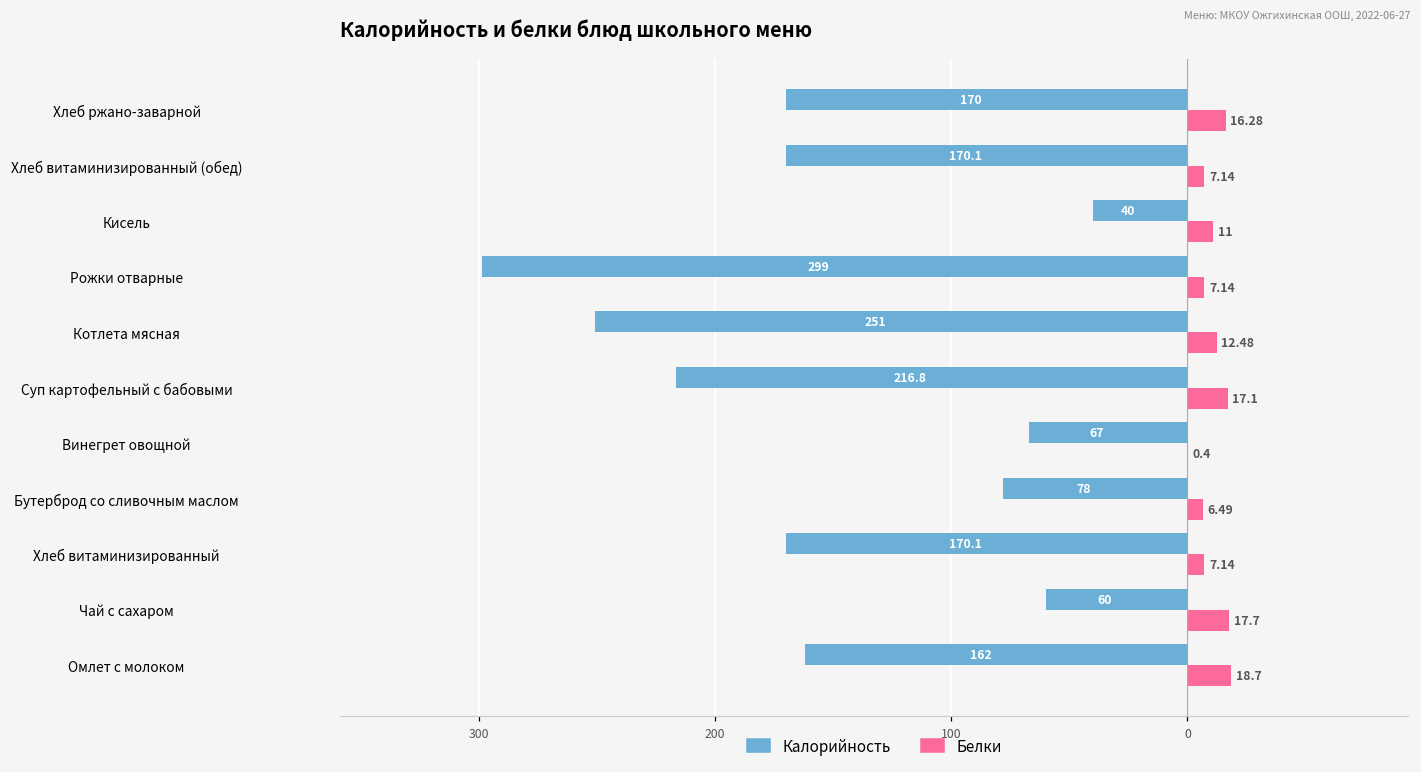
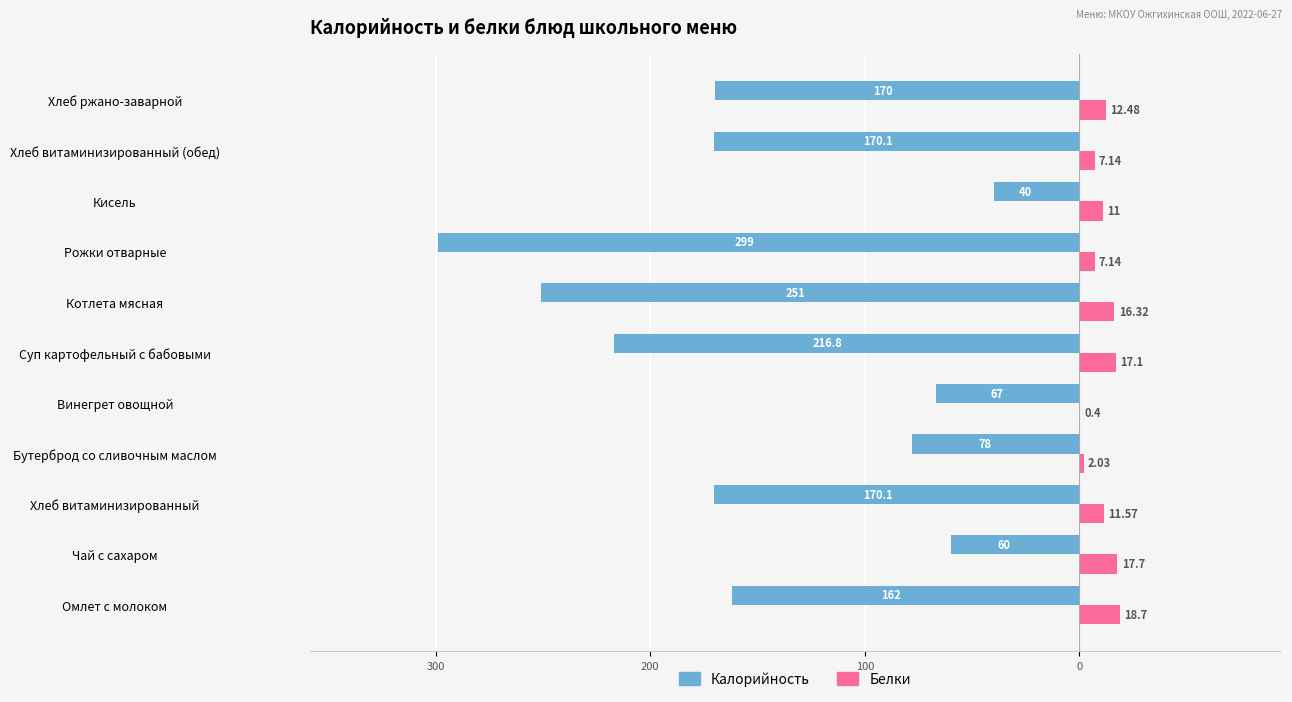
  {
    "Белки": {
-     "Хлеб ржано-заварной": 16.28,
+     "Хлеб ржано-заварной": 12.48,
      "Хлеб витаминизированный (обед)": 7.14,
      "Кисель": 11,
      "Рожки отварные": 7.14,
-     "Котлета мясная": 12.48,
+     "Котлета мясная": 16.32,
      "Суп картофельный с бабовыми": 17.1,
      "Винегрет овощной": 0.4,
-     "Бутерброд со сливочным маслом": 6.49,
-     "Хлеб витаминизированный": 7.14,
+     "Бутерброд со сливочным маслом": 2.03,
+     "Хлеб витаминизированный": 11.57,
      "Чай с сахаром": 17.7,
      "Омлет с молоком": 18.7
    }
  }
